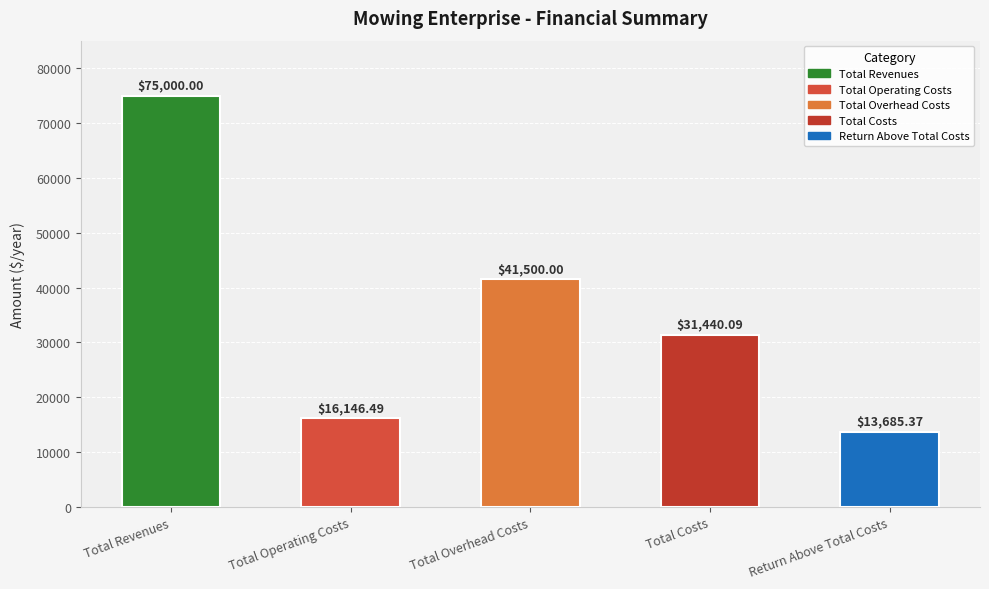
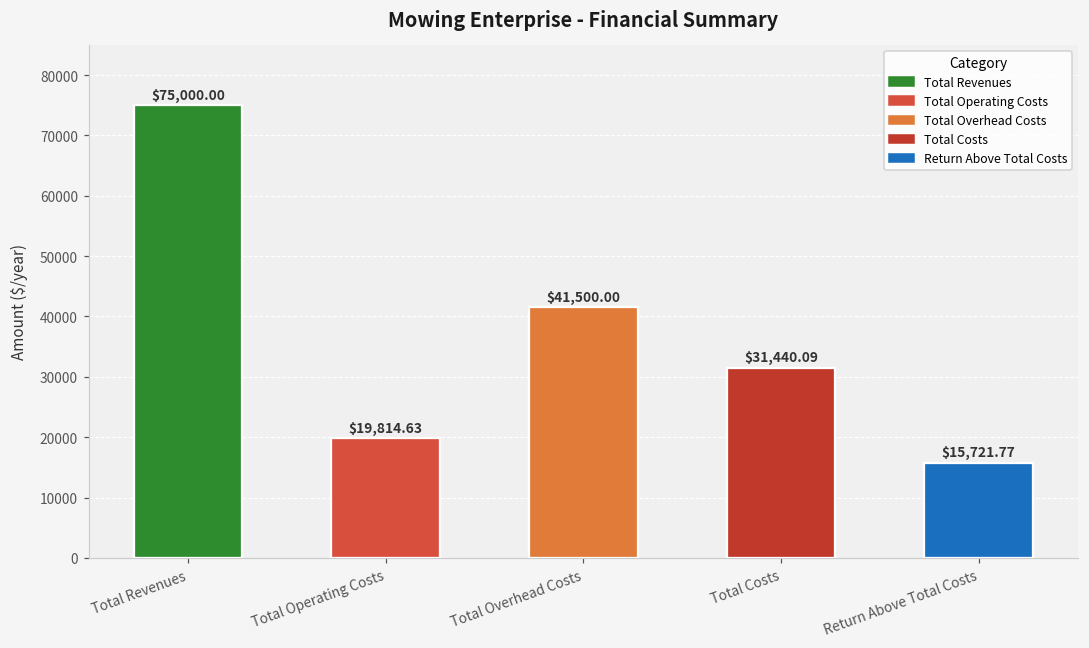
  {
    "Total Revenues": "$75,000.00",
-   "Total Operating Costs": "$16,146.49",
+   "Total Operating Costs": "$19,814.63",
    "Total Overhead Costs": "$41,500.00",
    "Total Costs": "$31,440.09",
-   "Return Above Total Costs": "$13,685.37"
+   "Return Above Total Costs": "$15,721.77"
  }
